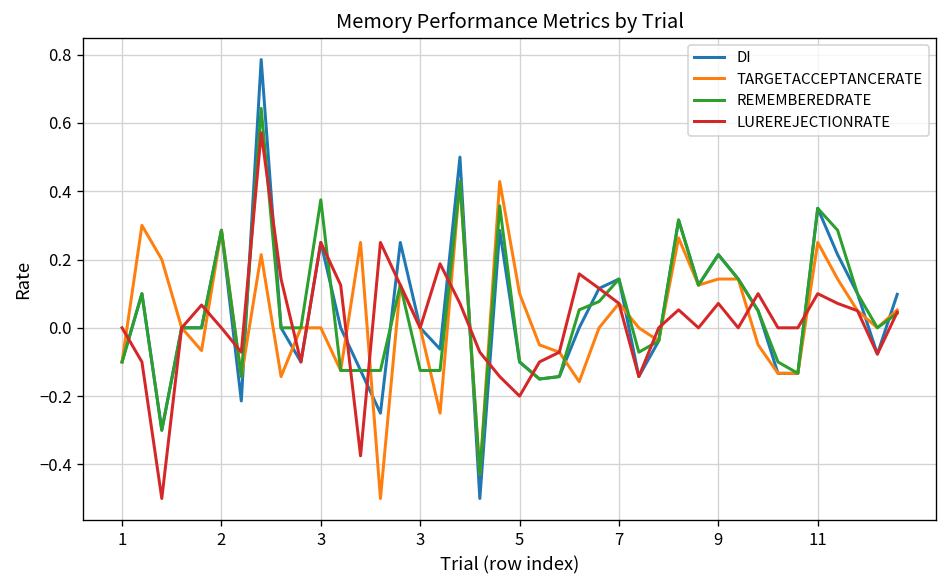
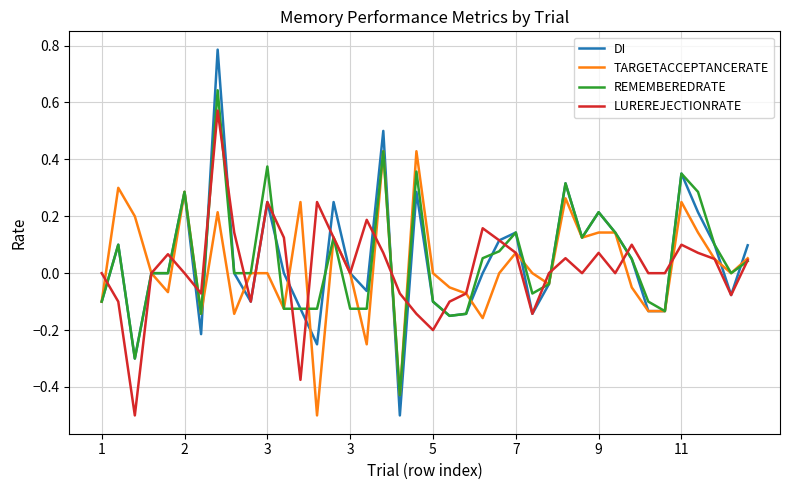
  {
    "TARGETACCEPTANCERATE": {
-     "5": 0.1
+     "5": 0.0
    },
    "LUREREJECTIONRATE": {
      "5": -0.2
    }
  }
